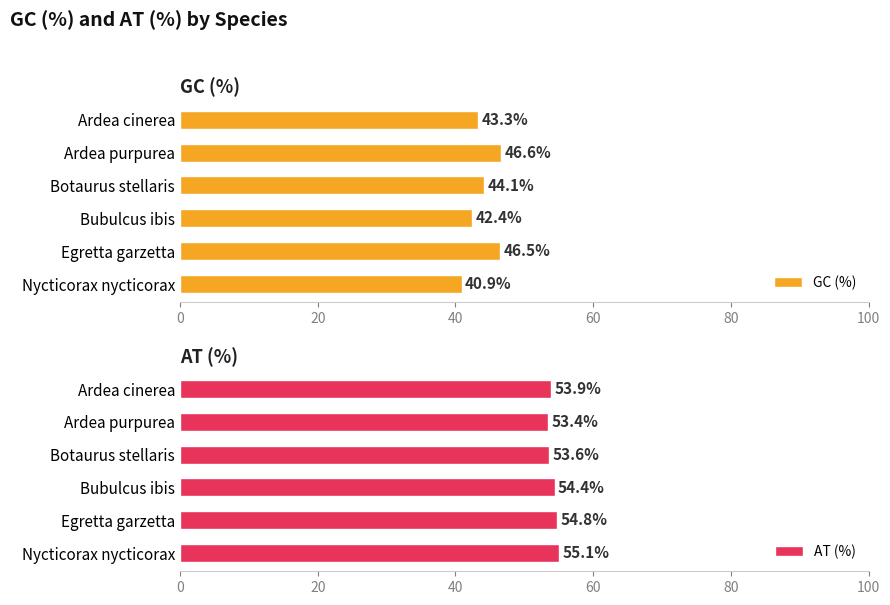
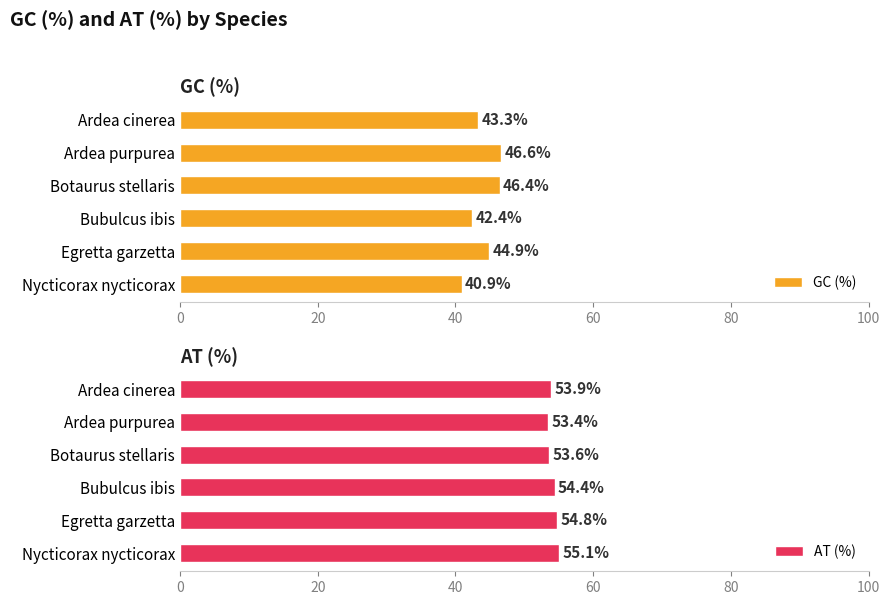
  {
    "GC (%)": {
      "Ardea cinerea": "43.3%",
      "Ardea purpurea": "46.6%",
-     "Botaurus stellaris": "44.1%",
+     "Botaurus stellaris": "46.4%",
      "Bubulcus ibis": "42.4%",
-     "Egretta garzetta": "46.5%",
+     "Egretta garzetta": "44.9%",
      "Nycticorax nycticorax": "40.9%"
    },
    "AT (%)": {
      "Ardea cinerea": "53.9%",
      "Ardea purpurea": "53.4%",
      "Botaurus stellaris": "53.6%",
      "Bubulcus ibis": "54.4%",
      "Egretta garzetta": "54.8%",
      "Nycticorax nycticorax": "55.1%"
    }
  }
